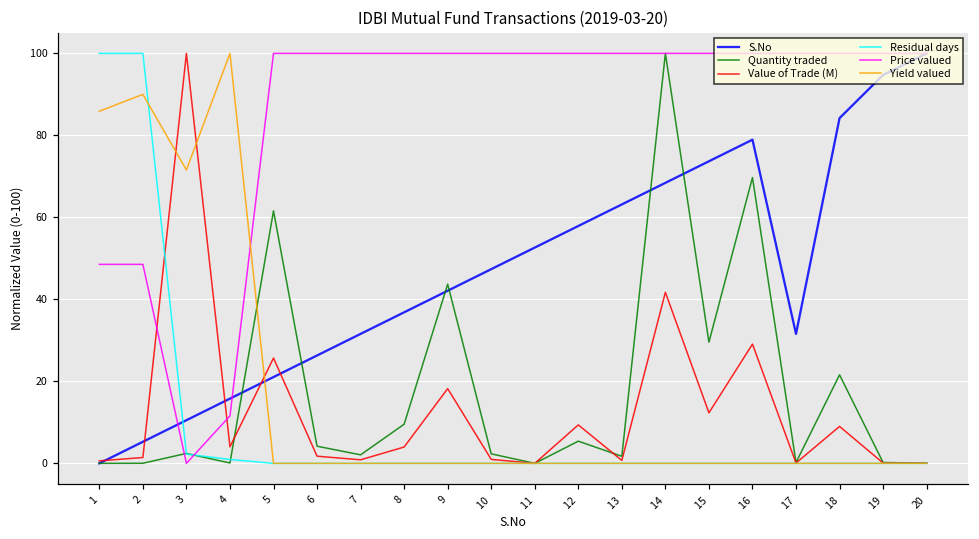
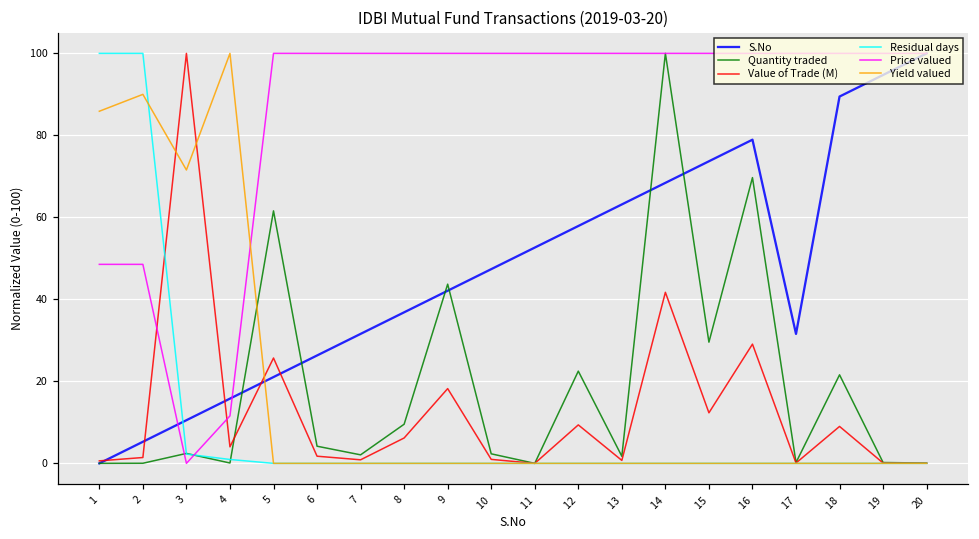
  {
    "S.No": {
      "2": 5,
      "3": 11,
      "4": 16,
      "5": 21,
      "6": 26,
      "7": 32,
      "8": 37,
      "9": 42,
      "10": 47,
      "11": 53,
      "12": 58,
      "13": 63,
      "14": 68,
      "15": 74,
      "16": 79,
      "17": 32,
-     "18": 84
+     "18": 89
    },
    "Quantity traded": {
      "2": 0,
      "4": 0,
      "5": 62,
      "6": 4,
      "7": 2,
      "8": 10,
      "9": 44,
      "10": 2,
-     "12": 5,
+     "12": 22,
      "13": 2,
      "15": 30,
      "16": 70,
      "18": 22
    },
    "Value of Trade (M)": {
      "2": 1,
      "3": 100,
      "4": 4,
      "5": 26,
      "6": 2,
      "7": 1,
-     "8": 4,
+     "8": 6,
      "9": 18,
      "10": 1,
      "12": 9,
      "13": 1,
      "14": 42,
      "15": 12,
      "16": 29,
      "18": 9
    },
    "Residual days": {
      "1": 100,
      "2": 100,
      "4": 1
    },
    "Price valued": {
      "1": 49,
      "2": 49,
      "3": 0,
      "4": 12,
      "5": 100,
      "6": 100,
      "7": 100,
      "8": 100,
      "9": 100,
      "10": 100,
      "11": 100,
      "12": 100,
      "13": 100,
      "15": 100
    },
    "Yield valued": {
      "1": 86,
      "2": 90,
      "3": 72,
      "4": 100
    }
  }
